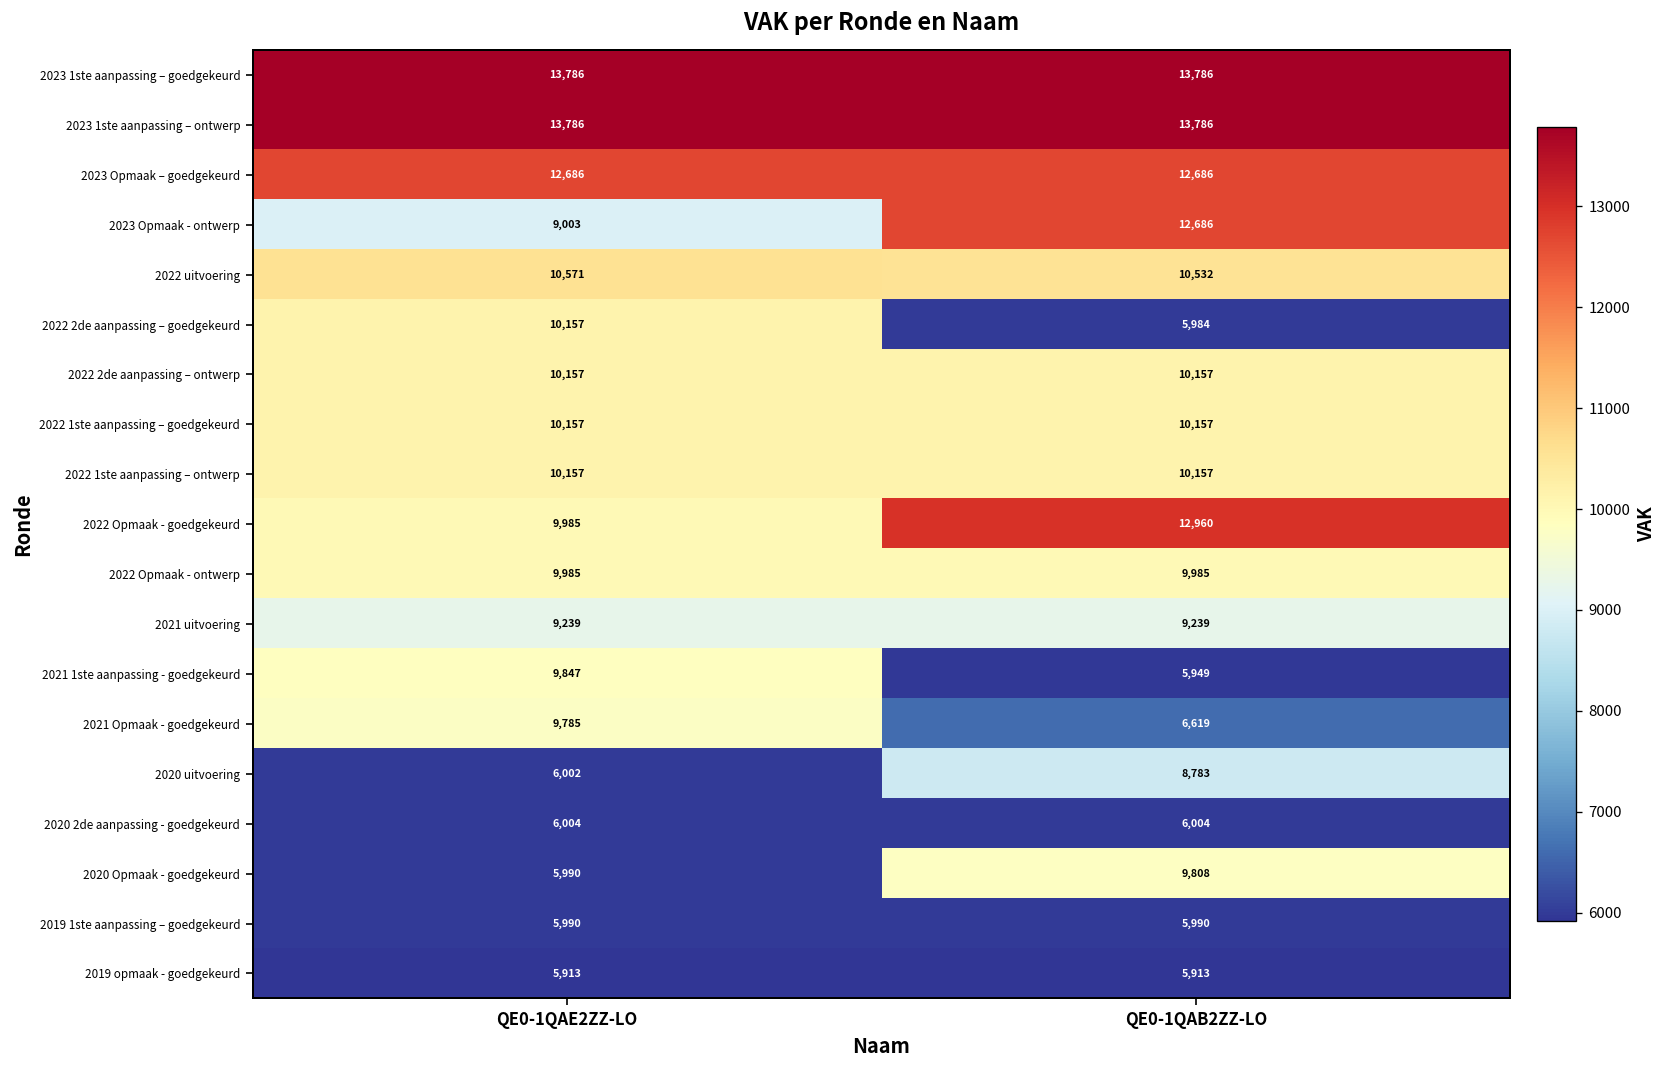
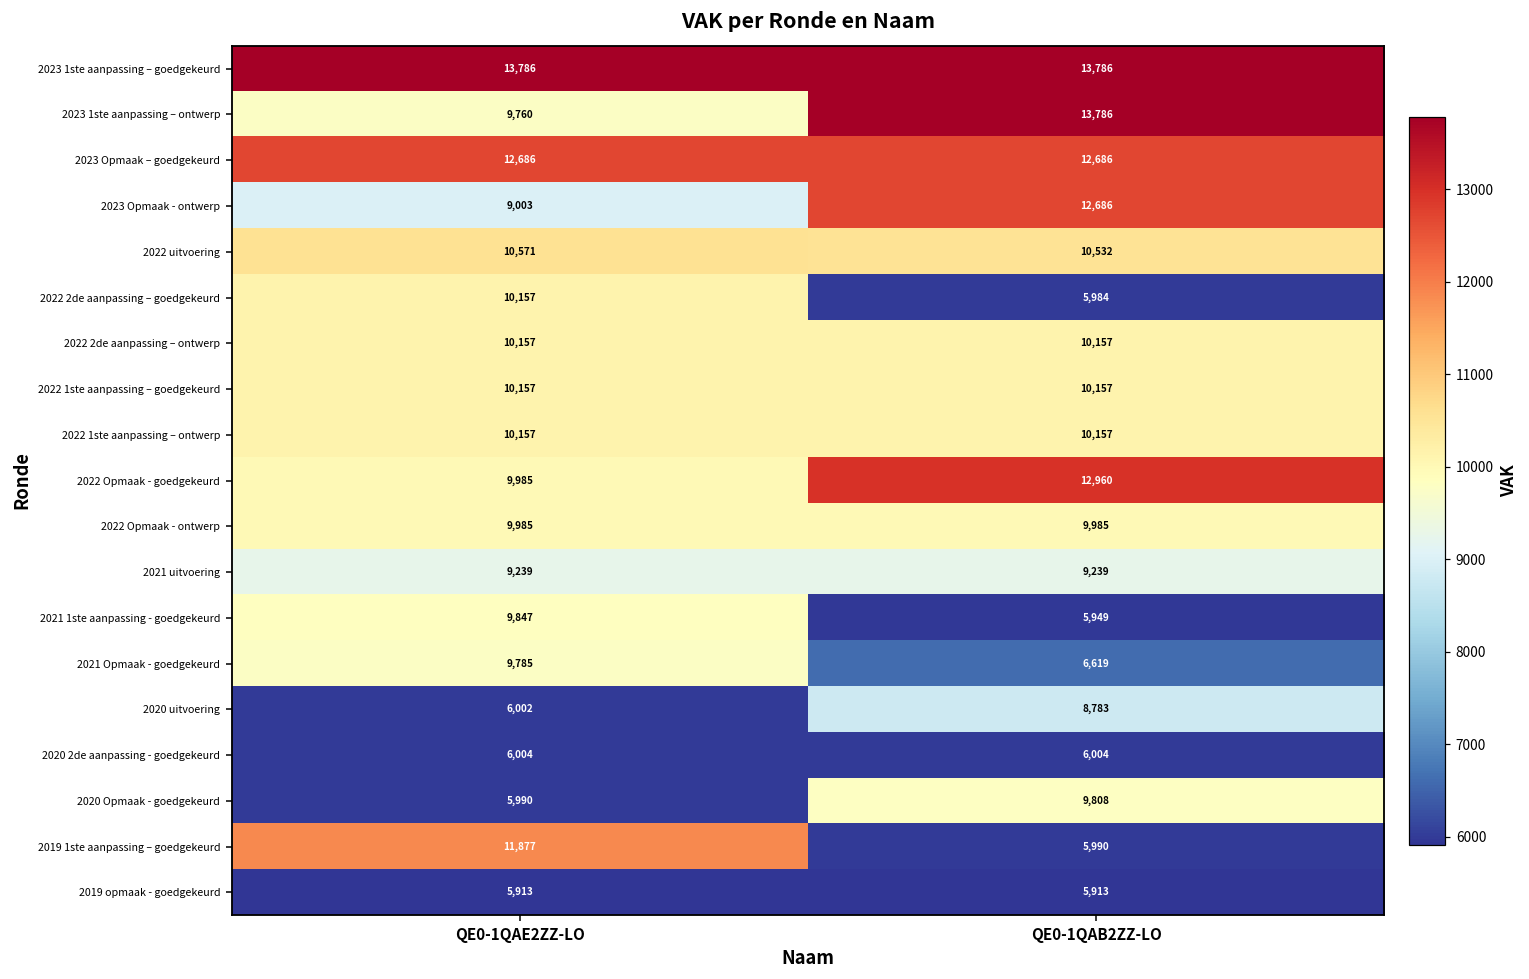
  {
    "2023 1ste aanpassing – goedgekeurd": {
      "QE0-1QAE2ZZ-LO": "13,786",
      "QE0-1QAB2ZZ-LO": "13,786"
    },
    "2023 1ste aanpassing – ontwerp": {
-     "QE0-1QAE2ZZ-LO": "13,786",
+     "QE0-1QAE2ZZ-LO": "9,760",
      "QE0-1QAB2ZZ-LO": "13,786"
    },
    "2023 Opmaak – goedgekeurd": {
      "QE0-1QAE2ZZ-LO": "12,686",
      "QE0-1QAB2ZZ-LO": "12,686"
    },
    "2023 Opmaak - ontwerp": {
      "QE0-1QAE2ZZ-LO": "9,003",
      "QE0-1QAB2ZZ-LO": "12,686"
    },
    "2022 uitvoering": {
      "QE0-1QAE2ZZ-LO": "10,571",
      "QE0-1QAB2ZZ-LO": "10,532"
    },
    "2022 2de aanpassing – goedgekeurd": {
      "QE0-1QAE2ZZ-LO": "10,157",
      "QE0-1QAB2ZZ-LO": "5,984"
    },
    "2022 2de aanpassing – ontwerp": {
      "QE0-1QAE2ZZ-LO": "10,157",
      "QE0-1QAB2ZZ-LO": "10,157"
    },
    "2022 1ste aanpassing – goedgekeurd": {
      "QE0-1QAE2ZZ-LO": "10,157",
      "QE0-1QAB2ZZ-LO": "10,157"
    },
    "2022 1ste aanpassing – ontwerp": {
      "QE0-1QAE2ZZ-LO": "10,157",
      "QE0-1QAB2ZZ-LO": "10,157"
    },
    "2022 Opmaak - goedgekeurd": {
      "QE0-1QAE2ZZ-LO": "9,985",
      "QE0-1QAB2ZZ-LO": "12,960"
    },
    "2022 Opmaak - ontwerp": {
      "QE0-1QAE2ZZ-LO": "9,985",
      "QE0-1QAB2ZZ-LO": "9,985"
    },
    "2021 uitvoering": {
      "QE0-1QAE2ZZ-LO": "9,239",
      "QE0-1QAB2ZZ-LO": "9,239"
    },
    "2021 1ste aanpassing - goedgekeurd": {
      "QE0-1QAE2ZZ-LO": "9,847",
      "QE0-1QAB2ZZ-LO": "5,949"
    },
    "2021 Opmaak - goedgekeurd": {
      "QE0-1QAE2ZZ-LO": "9,785",
      "QE0-1QAB2ZZ-LO": "6,619"
    },
    "2020 uitvoering": {
      "QE0-1QAE2ZZ-LO": "6,002",
      "QE0-1QAB2ZZ-LO": "8,783"
    },
    "2020 2de aanpassing - goedgekeurd": {
      "QE0-1QAE2ZZ-LO": "6,004",
      "QE0-1QAB2ZZ-LO": "6,004"
    },
    "2020 Opmaak - goedgekeurd": {
      "QE0-1QAE2ZZ-LO": "5,990",
      "QE0-1QAB2ZZ-LO": "9,808"
    },
    "2019 1ste aanpassing – goedgekeurd": {
-     "QE0-1QAE2ZZ-LO": "5,990",
+     "QE0-1QAE2ZZ-LO": "11,877",
      "QE0-1QAB2ZZ-LO": "5,990"
    },
    "2019 opmaak - goedgekeurd": {
      "QE0-1QAE2ZZ-LO": "5,913",
      "QE0-1QAB2ZZ-LO": "5,913"
    }
  }
